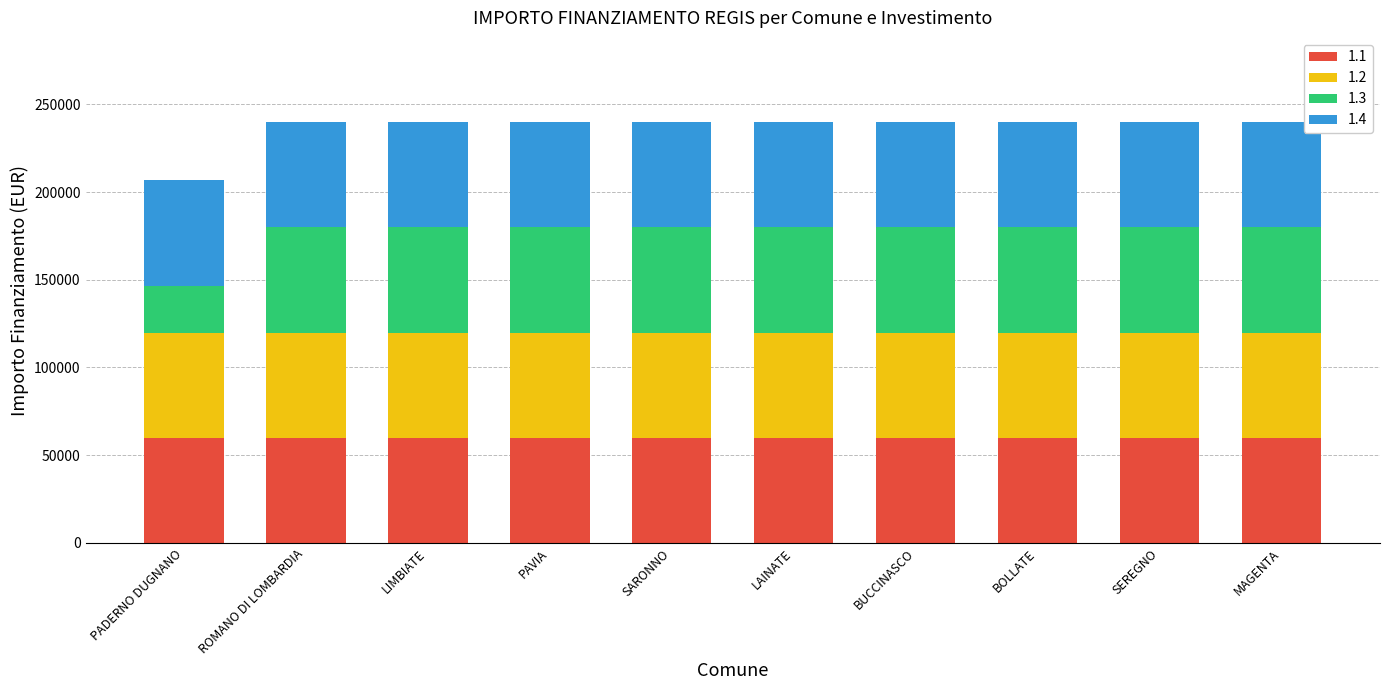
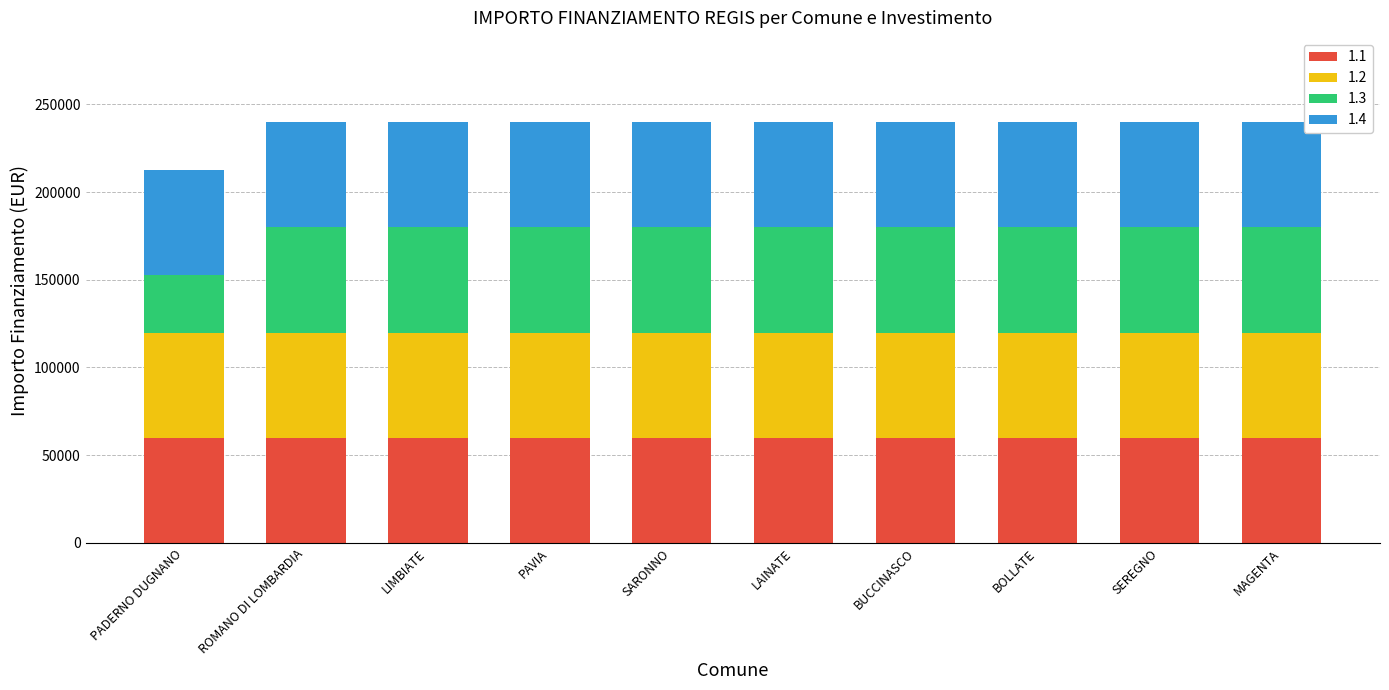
  {
    "1.1": {
      "PADERNO DUGNANO": 60000,
      "ROMANO DI LOMBARDIA": 60000,
      "LIMBIATE": 60000,
      "PAVIA": 60000,
      "SARONNO": 60000,
      "LAINATE": 60000,
      "BUCCINASCO": 60000,
      "BOLLATE": 60000,
      "SEREGNO": 60000,
      "MAGENTA": 60000
    },
    "1.2": {
      "PADERNO DUGNANO": 60000,
      "ROMANO DI LOMBARDIA": 60000,
      "LIMBIATE": 60000,
      "PAVIA": 60000,
      "SARONNO": 60000,
      "LAINATE": 60000,
      "BUCCINASCO": 60000,
      "BOLLATE": 60000,
      "SEREGNO": 60000,
      "MAGENTA": 60000
    },
    "1.3": {
-     "PADERNO DUGNANO": 27000,
+     "PADERNO DUGNANO": 33000,
      "ROMANO DI LOMBARDIA": 60000,
      "LIMBIATE": 60000,
      "PAVIA": 60000,
      "SARONNO": 60000,
      "LAINATE": 60000,
      "BUCCINASCO": 60000,
      "BOLLATE": 60000,
      "SEREGNO": 60000,
      "MAGENTA": 60000
    },
    "1.4": {
      "PADERNO DUGNANO": 60000,
      "ROMANO DI LOMBARDIA": 60000,
      "LIMBIATE": 60000,
      "PAVIA": 60000,
      "SARONNO": 60000,
      "LAINATE": 60000,
      "BUCCINASCO": 60000,
      "BOLLATE": 60000,
      "SEREGNO": 60000,
      "MAGENTA": 60000
    }
  }
